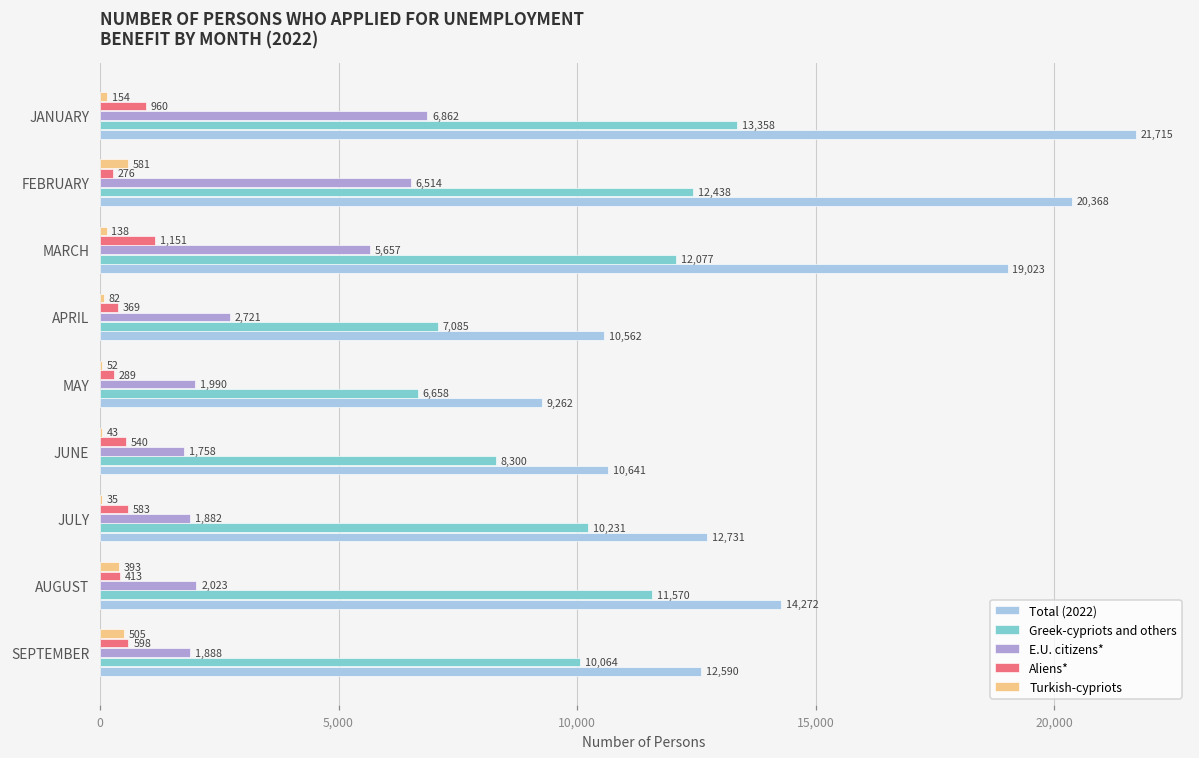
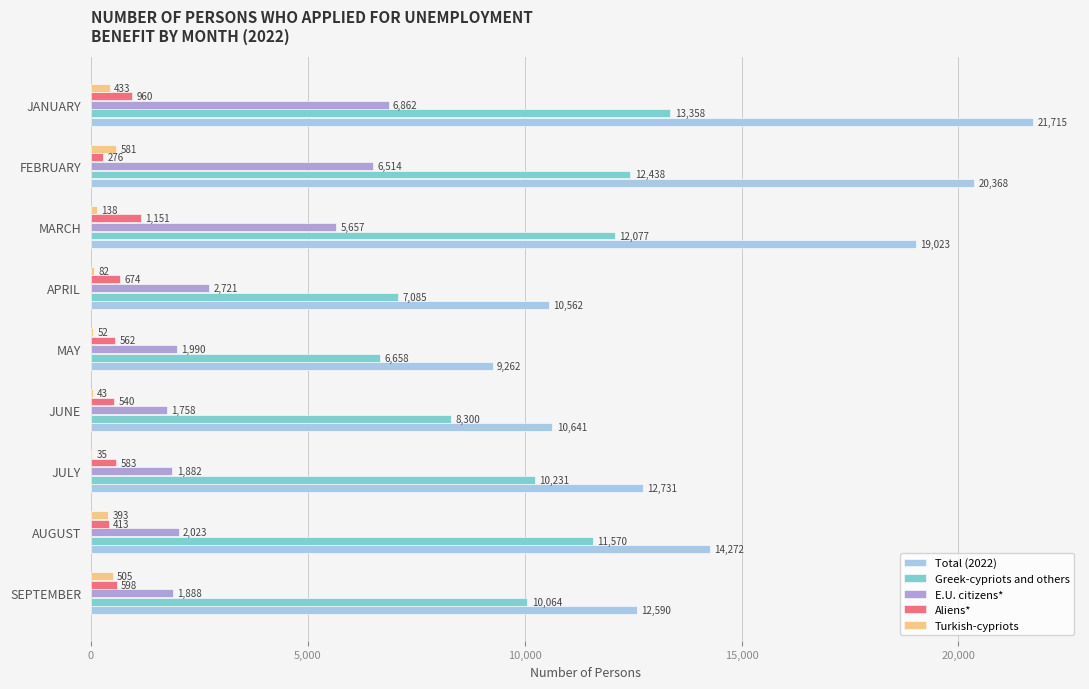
  {
    "Aliens*": {
      "JANUARY": "960",
      "FEBRUARY": "276",
      "MARCH": "1,151",
-     "APRIL": "369",
-     "MAY": "289",
+     "APRIL": "674",
+     "MAY": "562",
      "JUNE": "540",
      "JULY": "583",
      "AUGUST": "413",
      "SEPTEMBER": "598"
    },
    "Turkish-cypriots": {
-     "JANUARY": "154",
+     "JANUARY": "433",
      "FEBRUARY": "581",
      "MARCH": "138",
      "APRIL": "82",
      "MAY": "52",
      "JUNE": "43",
      "JULY": "35",
      "AUGUST": "393",
      "SEPTEMBER": "505"
    }
  }
